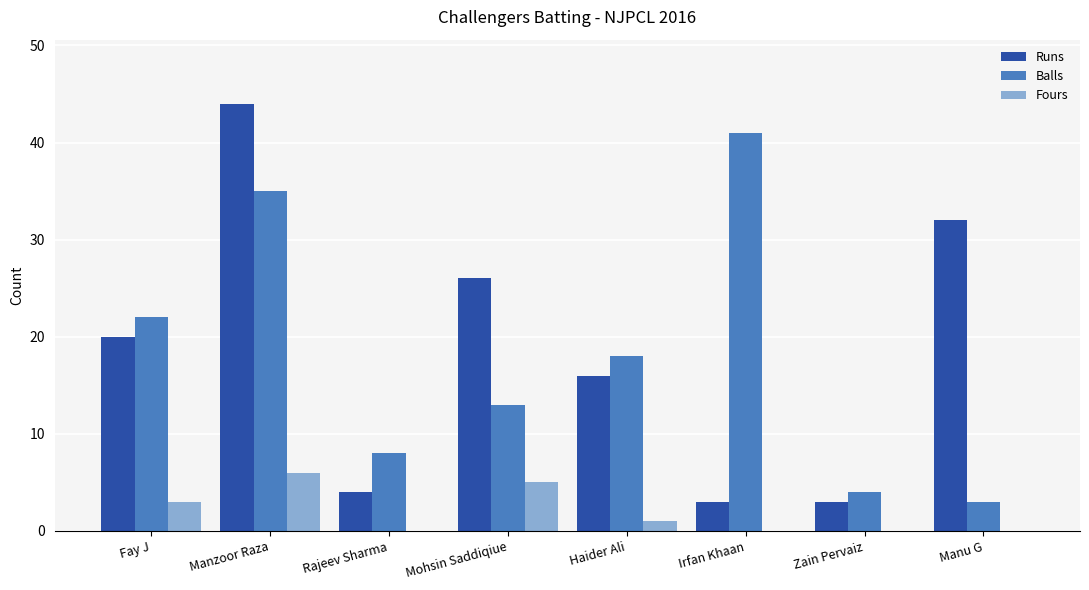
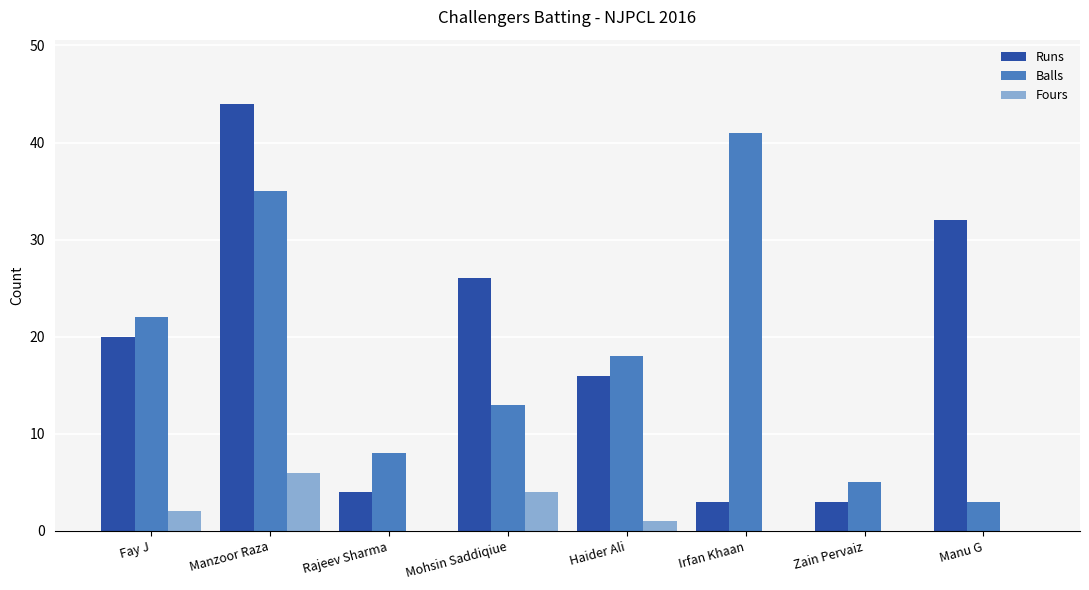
  {
    "Runs": {
      "Fay J": 20,
      "Manzoor Raza": 44,
      "Rajeev Sharma": 4,
      "Mohsin Saddiqiue": 26,
      "Haider Ali": 16,
      "Irfan Khaan": 3,
      "Zain Pervaiz": 3,
      "Manu G": 32
    },
    "Balls": {
      "Fay J": 22,
      "Manzoor Raza": 35,
      "Rajeev Sharma": 8,
      "Mohsin Saddiqiue": 13,
      "Haider Ali": 18,
      "Irfan Khaan": 41,
-     "Zain Pervaiz": 4,
+     "Zain Pervaiz": 5,
      "Manu G": 3
    },
    "Fours": {
-     "Fay J": 3,
+     "Fay J": 2,
      "Manzoor Raza": 6,
      "Rajeev Sharma": 0,
-     "Mohsin Saddiqiue": 5,
+     "Mohsin Saddiqiue": 4,
      "Haider Ali": 1,
      "Irfan Khaan": 0,
      "Zain Pervaiz": 0,
      "Manu G": 0
    }
  }
